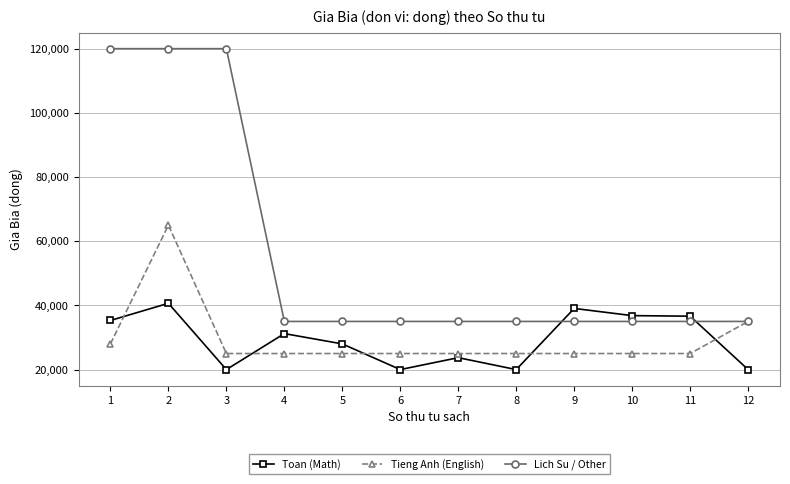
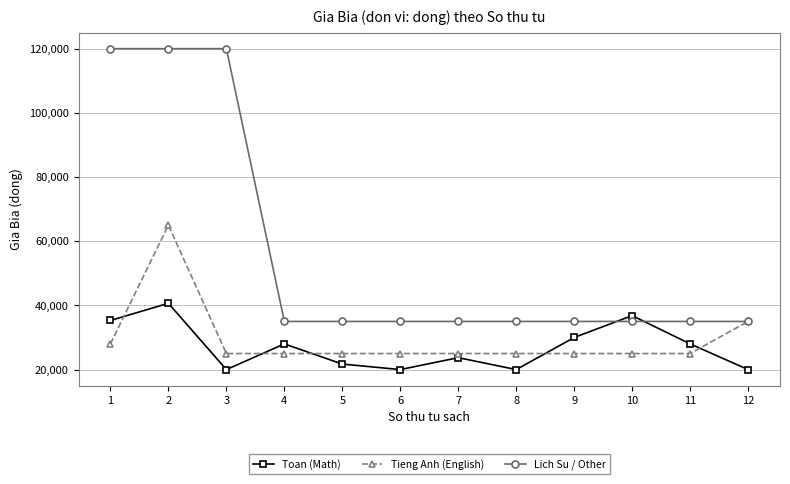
  {
    "Toan (Math)": {
      "1": "35,000",
      "2": "41,000",
      "3": "20,000",
-     "4": "31,000",
-     "5": "28,000",
+     "4": "28,000",
+     "5": "22,000",
      "6": "20,000",
      "7": "24,000",
      "8": "20,000",
-     "9": "39,000",
+     "9": "30,000",
      "10": "37,000",
-     "11": "37,000",
+     "11": "28,000",
      "12": "20,000"
    }
  }
